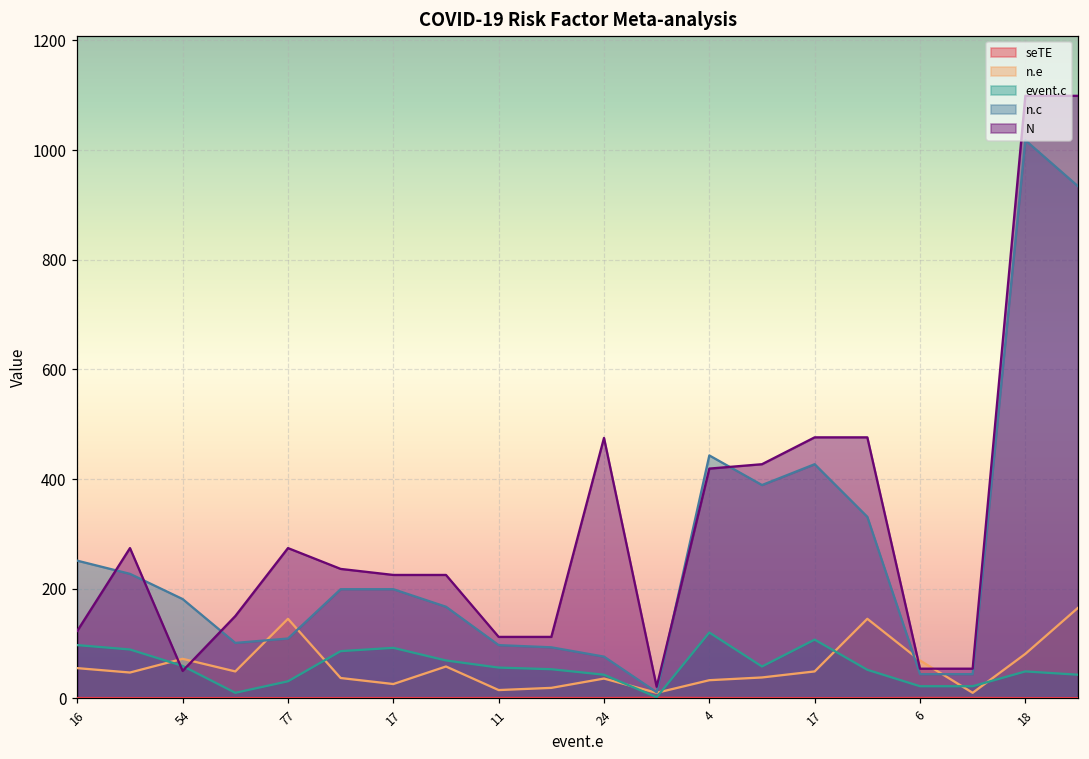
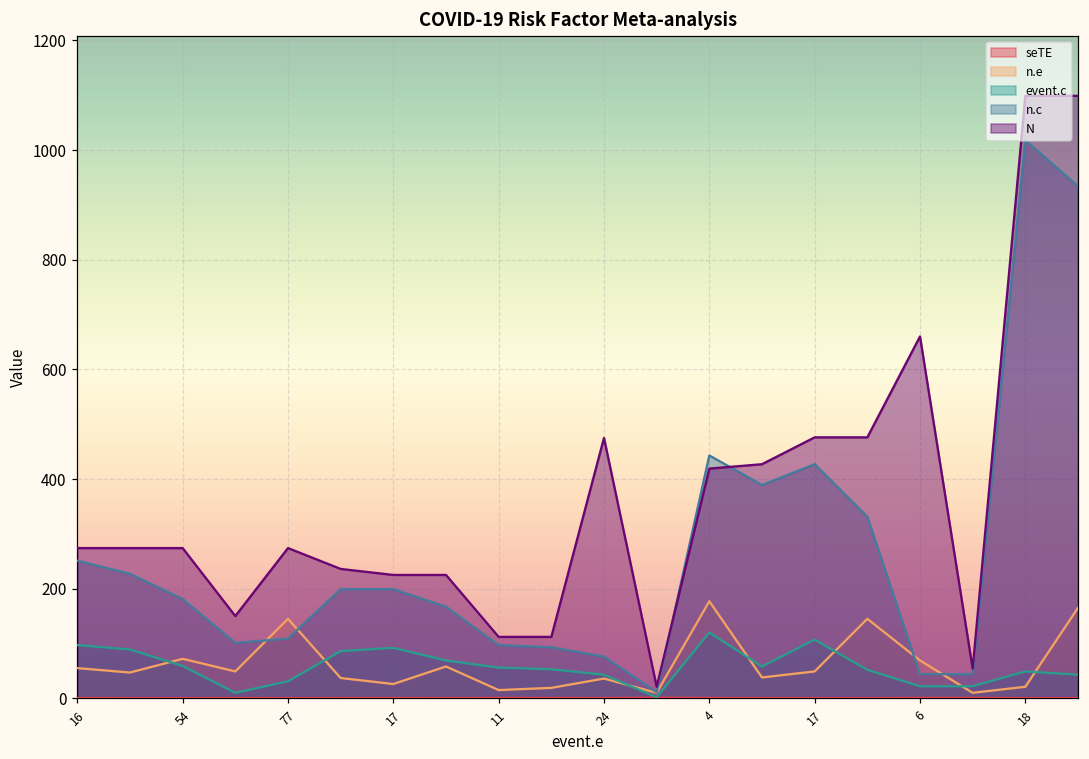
  {
    "seTE": {
      "16": 0,
      "54": 0,
      "77": 0,
      "24": 0,
      "4": 0,
      "6": 0,
      "18": 0
    },
    "n.e": {
      "16": 60,
      "54": 70,
      "77": 150,
      "24": 40,
-     "4": 30,
+     "4": 180,
      "6": 70,
-     "18": 80
+     "18": 20
    },
    "N": {
-     "16": 120,
-     "54": 50,
+     "16": 270,
+     "54": 270,
      "77": 270,
      "24": 480,
      "4": 420,
-     "6": 50
+     "6": 660
    }
  }
